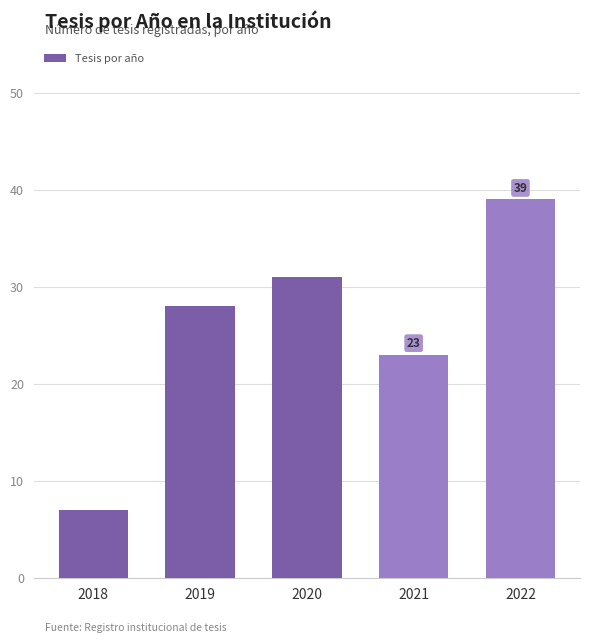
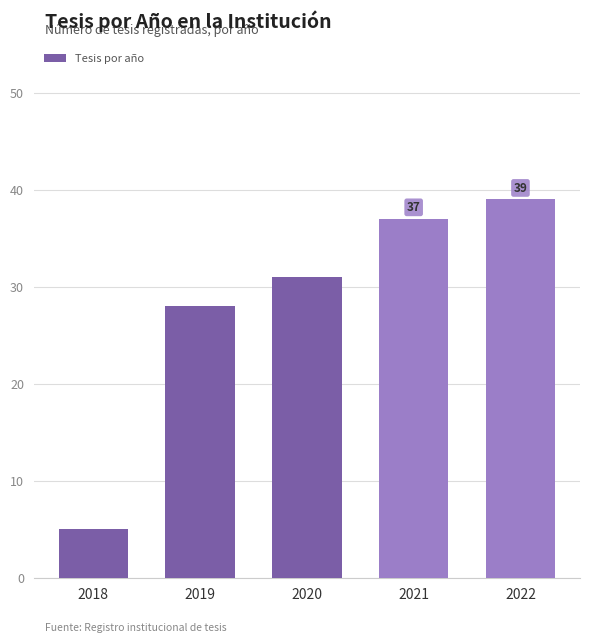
  {
-   "2018": 7,
-   "2021": 23
+   "2018": 5,
+   "2021": 37
  }
